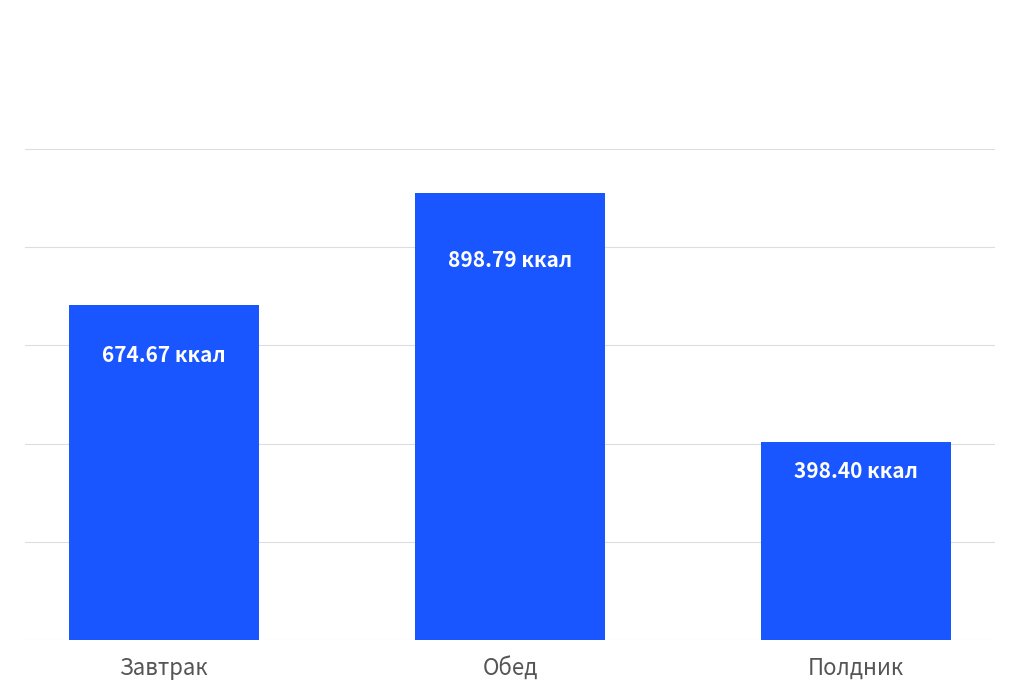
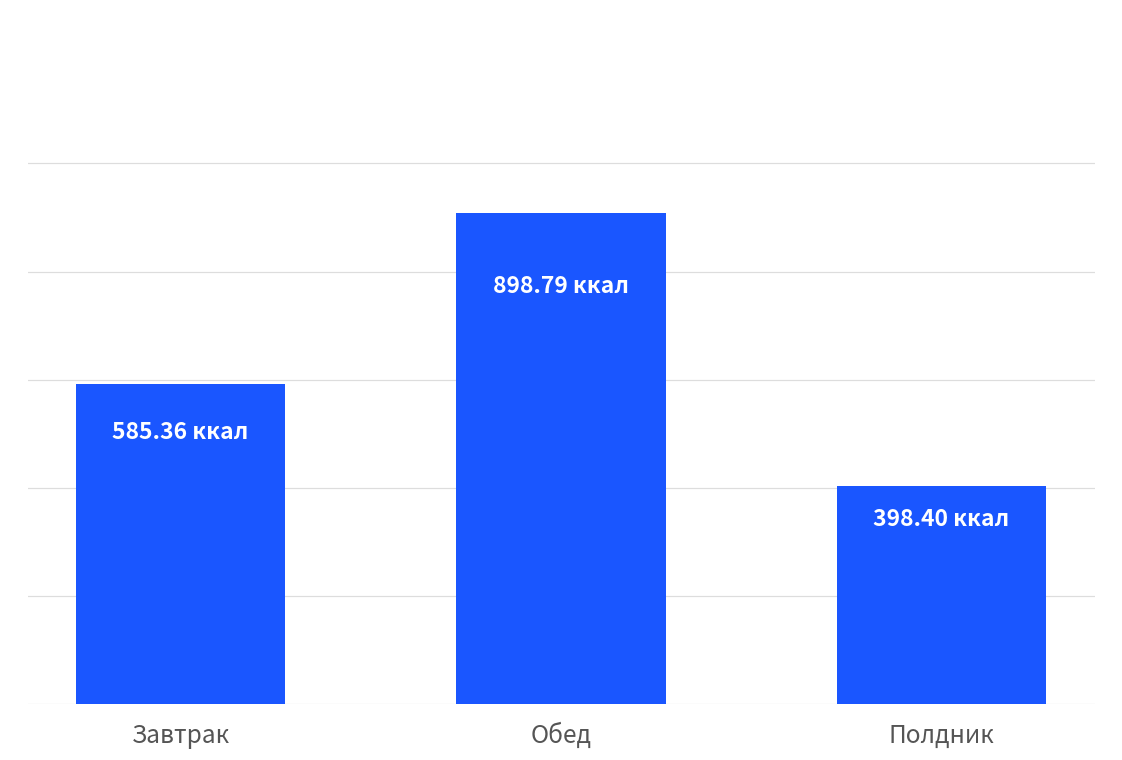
  {
-   "Завтрак": 674.67,
+   "Завтрак": 585.36,
    "Обед": 898.79,
    "Полдник": 398.40
  }
